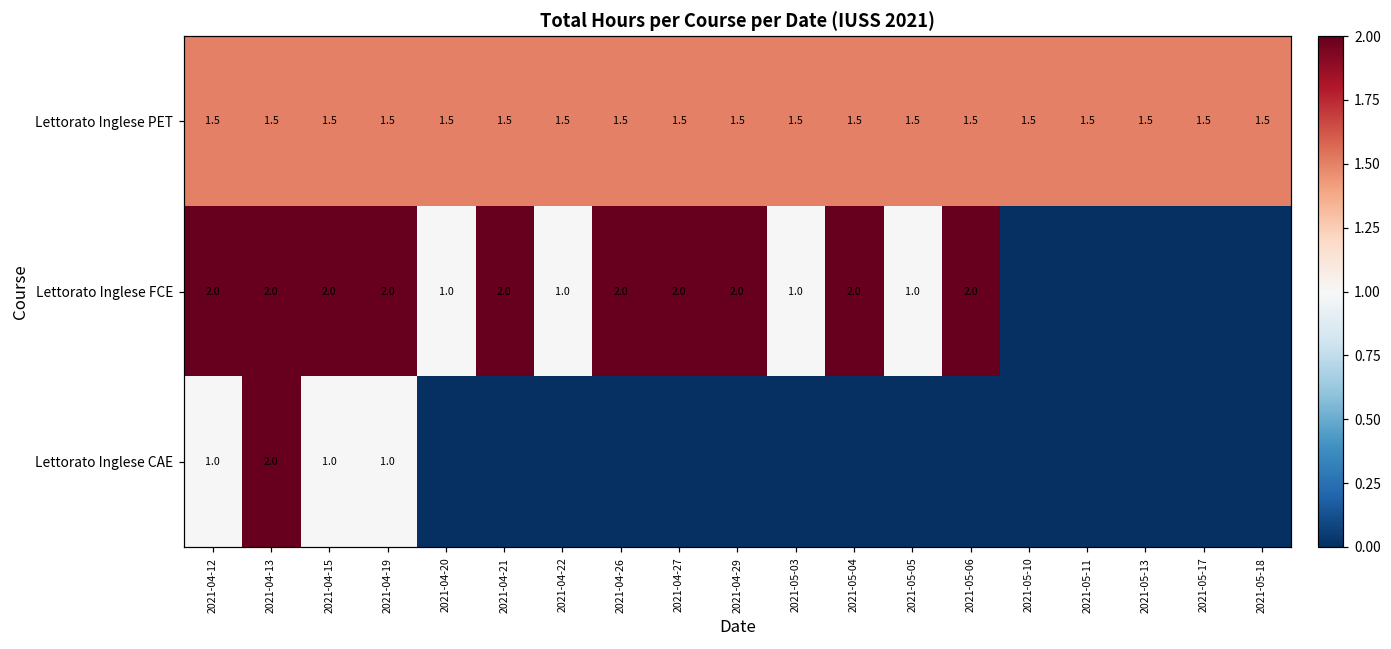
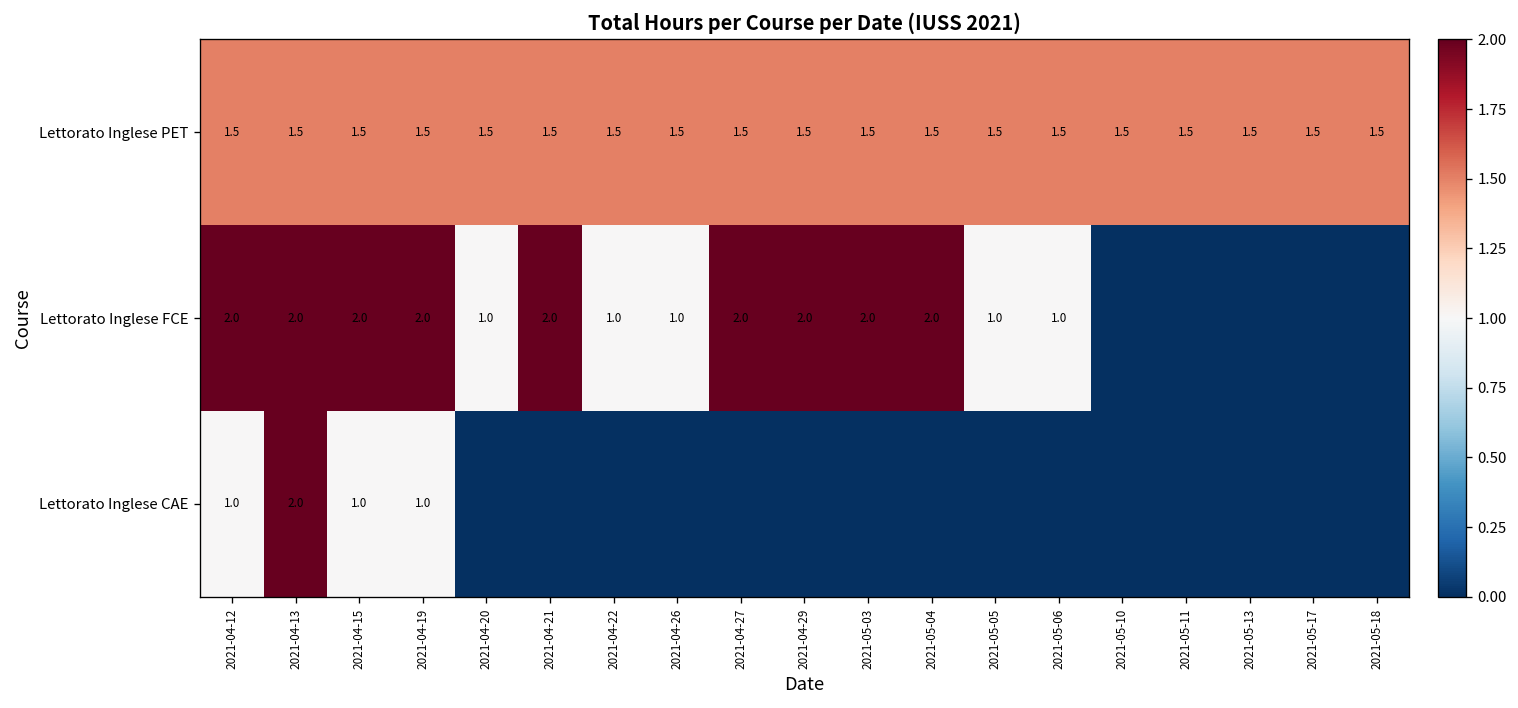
  {
    "Lettorato Inglese PET": {
      "2021-04-12": 1.5,
      "2021-04-13": 1.5,
      "2021-04-15": 1.5,
      "2021-04-19": 1.5,
      "2021-04-20": 1.5,
      "2021-04-21": 1.5,
      "2021-04-22": 1.5,
      "2021-04-26": 1.5,
      "2021-04-27": 1.5,
      "2021-04-29": 1.5,
      "2021-05-03": 1.5,
      "2021-05-04": 1.5,
      "2021-05-05": 1.5,
      "2021-05-06": 1.5,
      "2021-05-10": 1.5,
      "2021-05-11": 1.5,
      "2021-05-13": 1.5,
      "2021-05-17": 1.5,
      "2021-05-18": 1.5
    },
    "Lettorato Inglese FCE": {
      "2021-04-12": 2.0,
      "2021-04-13": 2.0,
      "2021-04-15": 2.0,
      "2021-04-19": 2.0,
      "2021-04-20": 1.0,
      "2021-04-21": 2.0,
      "2021-04-22": 1.0,
-     "2021-04-26": 2.0,
+     "2021-04-26": 1.0,
      "2021-04-27": 2.0,
      "2021-04-29": 2.0,
-     "2021-05-03": 1.0,
+     "2021-05-03": 2.0,
      "2021-05-04": 2.0,
      "2021-05-05": 1.0,
-     "2021-05-06": 2.0
+     "2021-05-06": 1.0
    },
    "Lettorato Inglese CAE": {
      "2021-04-12": 1.0,
      "2021-04-13": 2.0,
      "2021-04-15": 1.0,
      "2021-04-19": 1.0
    }
  }
